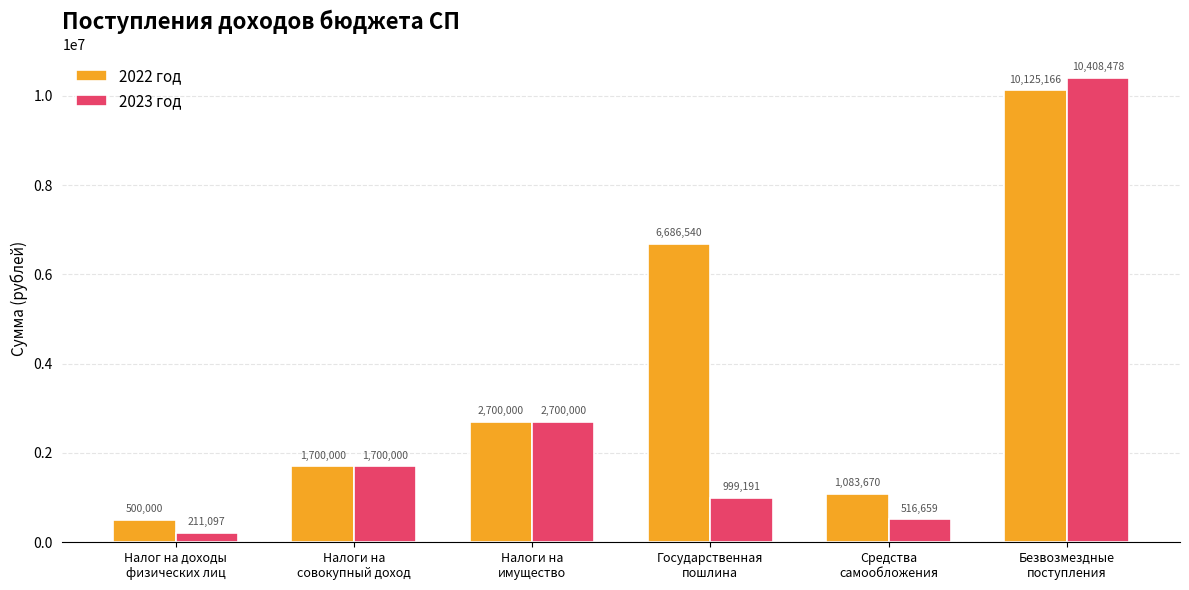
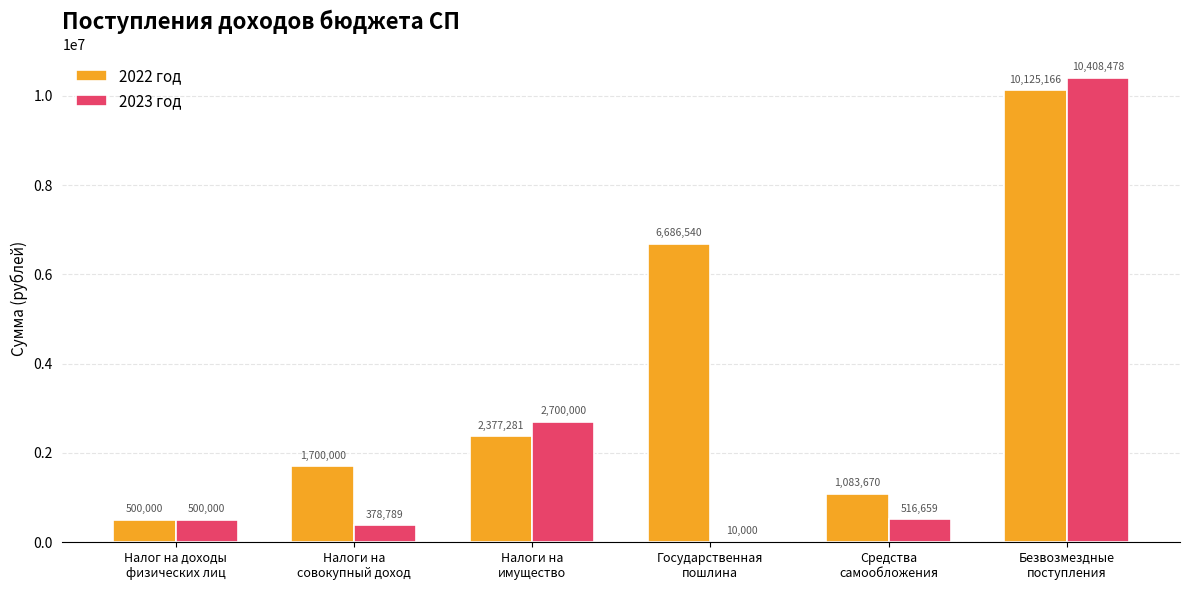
  {
    "2022 год": {
      "Налог на доходы физических лиц": "500,000",
      "Налоги на совокупный доход": "1,700,000",
-     "Налоги на имущество": "2,700,000",
+     "Налоги на имущество": "2,377,281",
      "Государственная пошлина": "6,686,540",
      "Средства самообложения": "1,083,670",
      "Безвозмездные поступления": "10,125,166"
    },
    "2023 год": {
-     "Налог на доходы физических лиц": "211,097",
-     "Налоги на совокупный доход": "1,700,000",
+     "Налог на доходы физических лиц": "500,000",
+     "Налоги на совокупный доход": "378,789",
      "Налоги на имущество": "2,700,000",
-     "Государственная пошлина": "999,191",
+     "Государственная пошлина": "10,000",
      "Средства самообложения": "516,659",
      "Безвозмездные поступления": "10,408,478"
    }
  }
